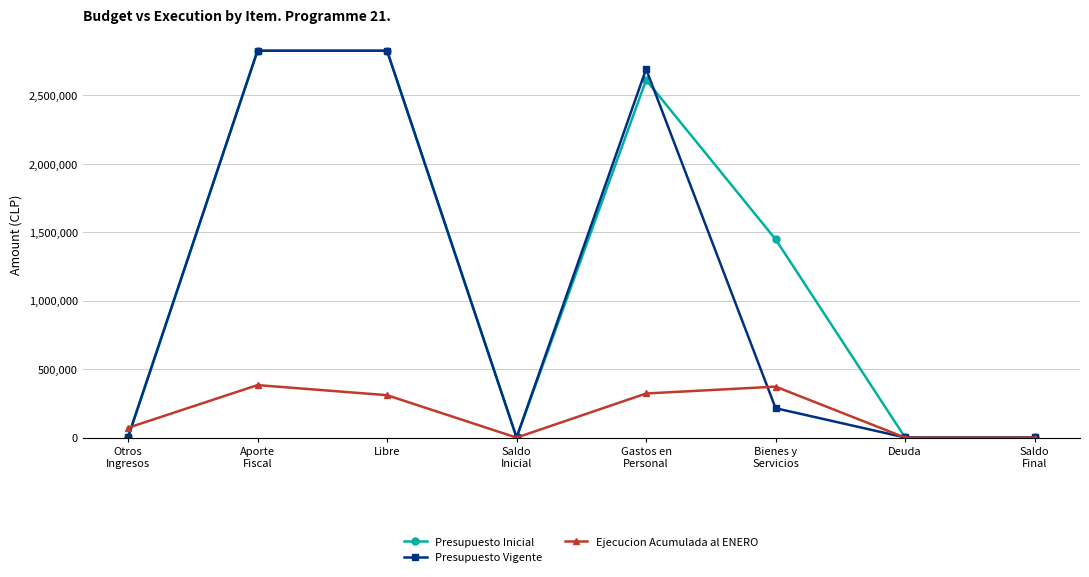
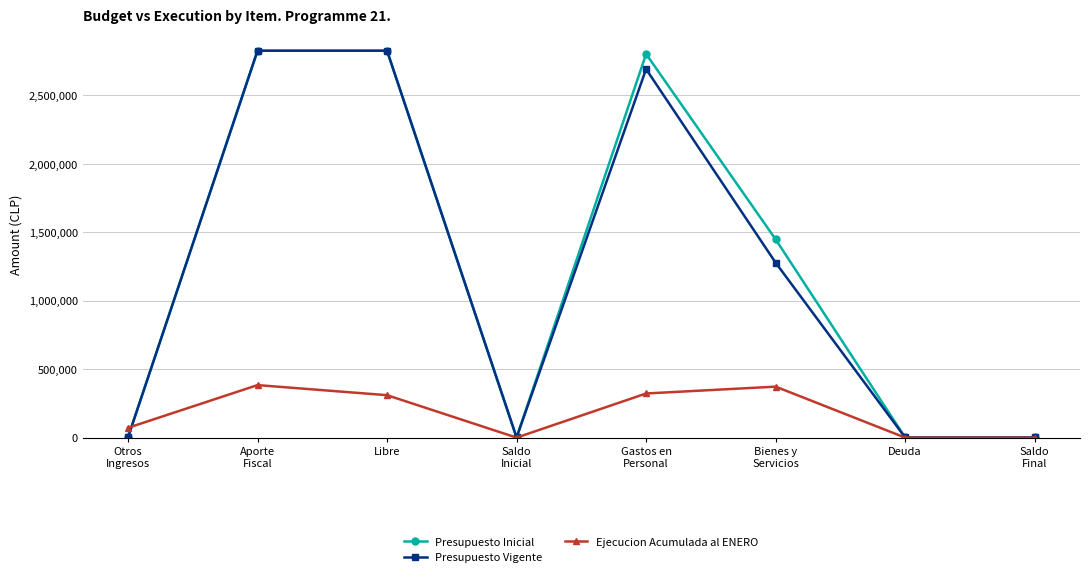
  {
    "Presupuesto Inicial": {
-     "Gastos en Personal": "2,610,000",
+     "Gastos en Personal": "2,800,000",
      "Bienes y Servicios": "1,450,000"
    },
    "Presupuesto Vigente": {
      "Gastos en Personal": "2,690,000",
-     "Bienes y Servicios": "210,000"
+     "Bienes y Servicios": "1,280,000"
    },
    "Ejecucion Acumulada al ENERO": {
      "Otros Ingresos": "70,000",
      "Aporte Fiscal": "380,000",
      "Libre": "310,000",
      "Gastos en Personal": "320,000",
      "Bienes y Servicios": "370,000"
    }
  }
